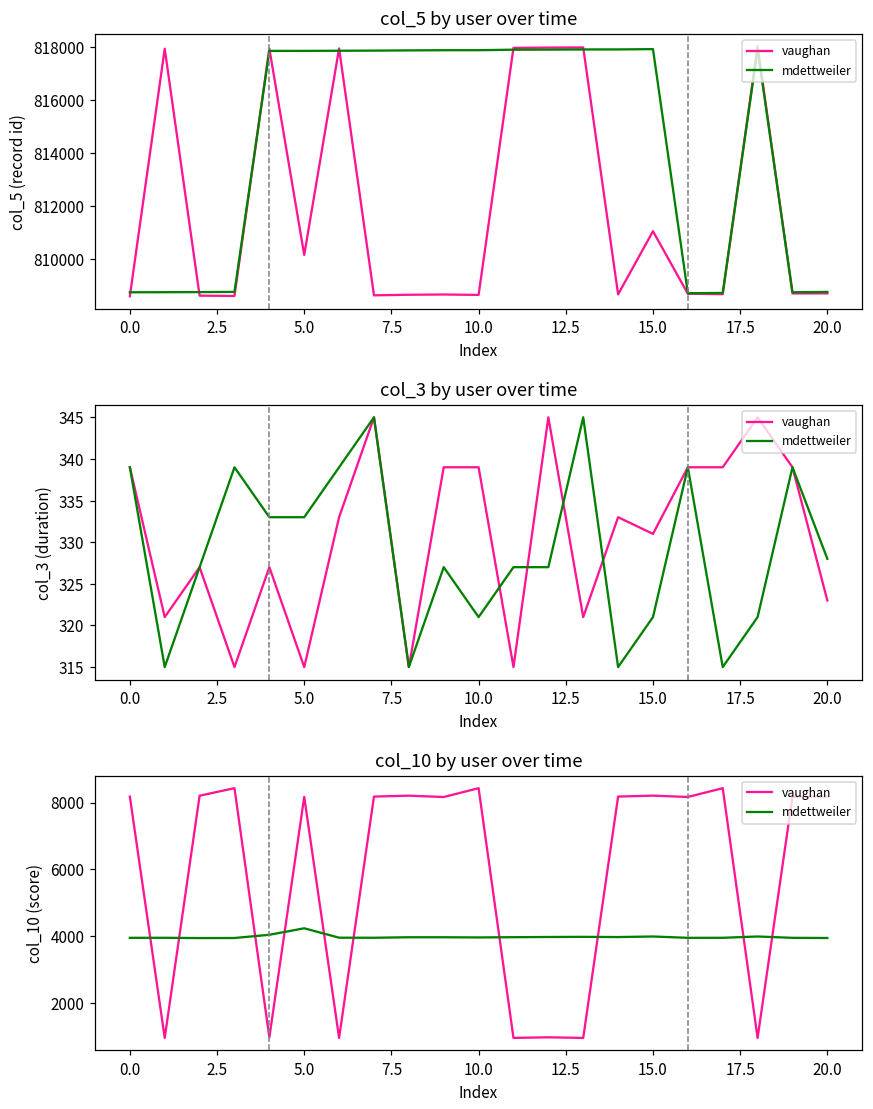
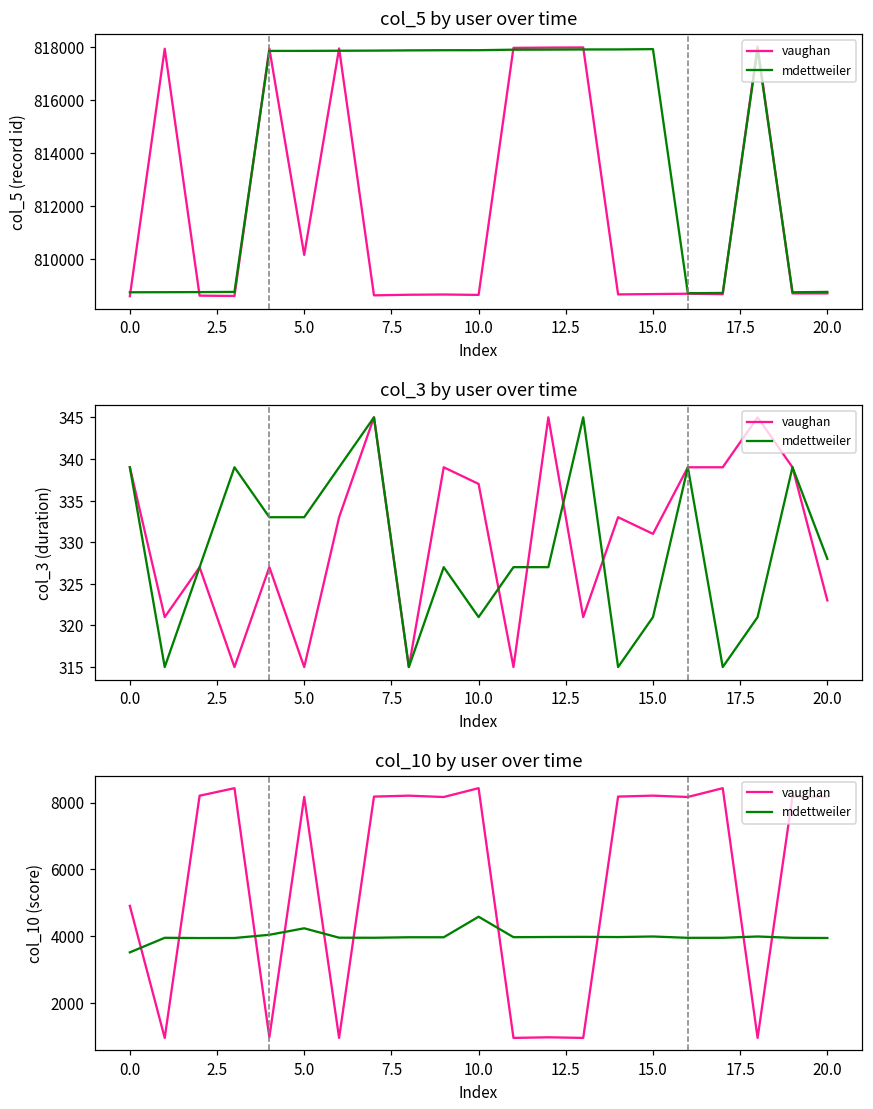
  {
    "col_5 by user over time": {
      "vaughan": {
        "0.0": 808600,
        "5.0": 810200,
        "10.0": 808600,
-       "15.0": 811000
+       "15.0": 808700
      },
      "mdettweiler": {
        "0.0": 808700,
        "5.0": 817800,
        "10.0": 817900,
        "15.0": 817900
      }
    },
    "col_3 by user over time": {
      "vaughan": {
        "5.0": 315,
-       "10.0": 339,
+       "10.0": 337,
        "15.0": 331,
        "20.0": 323
      },
      "mdettweiler": {
        "5.0": 333,
        "10.0": 321,
        "15.0": 321,
        "20.0": 328
      }
    },
    "col_10 by user over time": {
      "vaughan": {
-       "0.0": 8200,
+       "0.0": 4900,
        "5.0": 8200,
        "10.0": 8400,
        "15.0": 8200
      },
      "mdettweiler": {
-       "0.0": 3900,
+       "0.0": 3500,
        "5.0": 4200,
-       "10.0": 4000,
+       "10.0": 4600,
        "15.0": 4000,
        "20.0": 3900
      }
    }
  }
